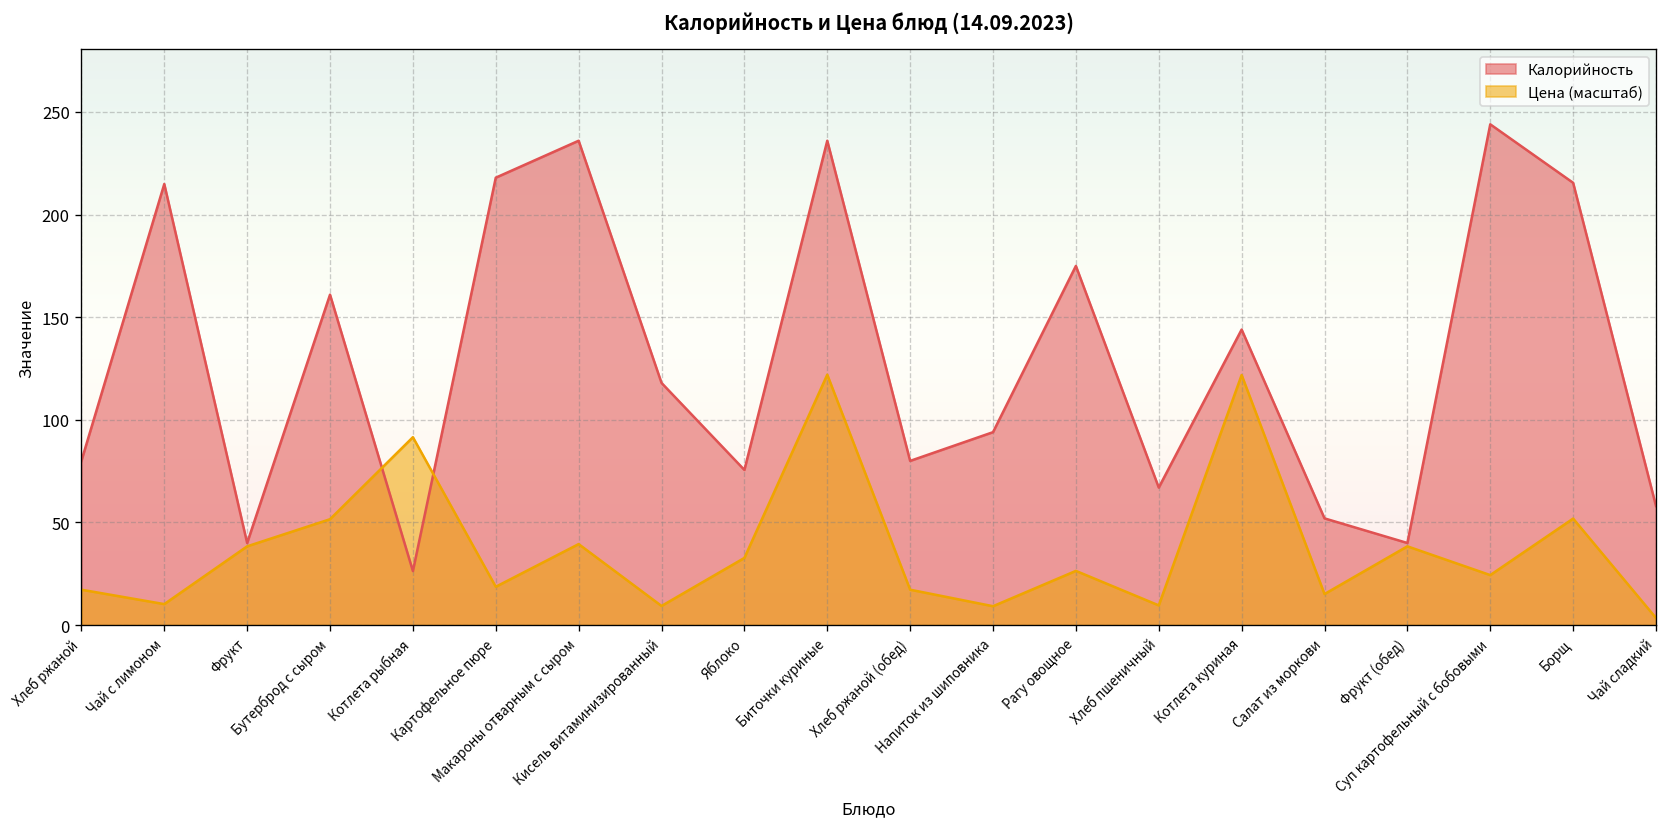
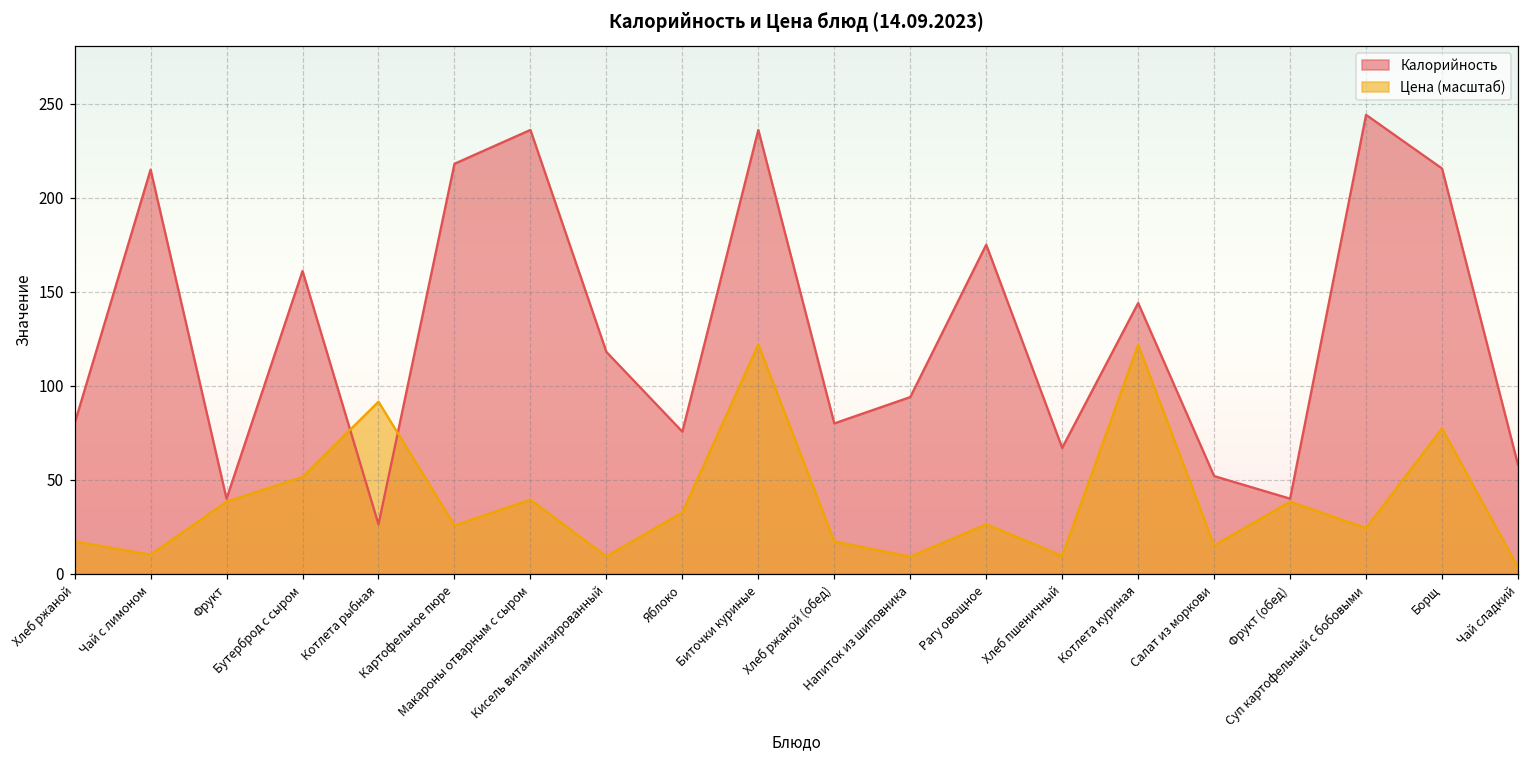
  {
    "Калорийность": {
      "Хлеб ржаной": 80,
      "Чай с лимоном": 215,
      "Фрукт": 40,
      "Бутерброд с сыром": 161,
      "Котлета рыбная": 26,
      "Картофельное пюре": 218,
      "Макароны отварным с сыром": 236,
      "Кисель витаминизированный": 118,
      "Яблоко": 76,
      "Биточки куриные": 236,
      "Хлеб ржаной (обед)": 80,
      "Напиток из шиповника": 94,
      "Рагу овощное": 175,
      "Хлеб пшеничный": 67,
      "Котлета куриная": 144,
      "Салат из моркови": 52,
      "Фрукт (обед)": 40,
      "Суп картофельный с бобовыми": 244,
      "Борщ": 216,
      "Чай сладкий": 58
    },
    "Цена (масштаб)": {
      "Хлеб ржаной": 17,
      "Чай с лимоном": 10,
      "Фрукт": 38,
      "Бутерброд с сыром": 52,
      "Котлета рыбная": 92,
-     "Картофельное пюре": 19,
+     "Картофельное пюре": 26,
      "Макароны отварным с сыром": 39,
      "Кисель витаминизированный": 9,
      "Яблоко": 33,
      "Биточки куриные": 122,
      "Хлеб ржаной (обед)": 17,
      "Напиток из шиповника": 9,
      "Рагу овощное": 26,
      "Хлеб пшеничный": 10,
      "Котлета куриная": 122,
      "Салат из моркови": 15,
      "Фрукт (обед)": 38,
      "Суп картофельный с бобовыми": 24,
-     "Борщ": 52,
+     "Борщ": 77,
      "Чай сладкий": 3
    }
  }
